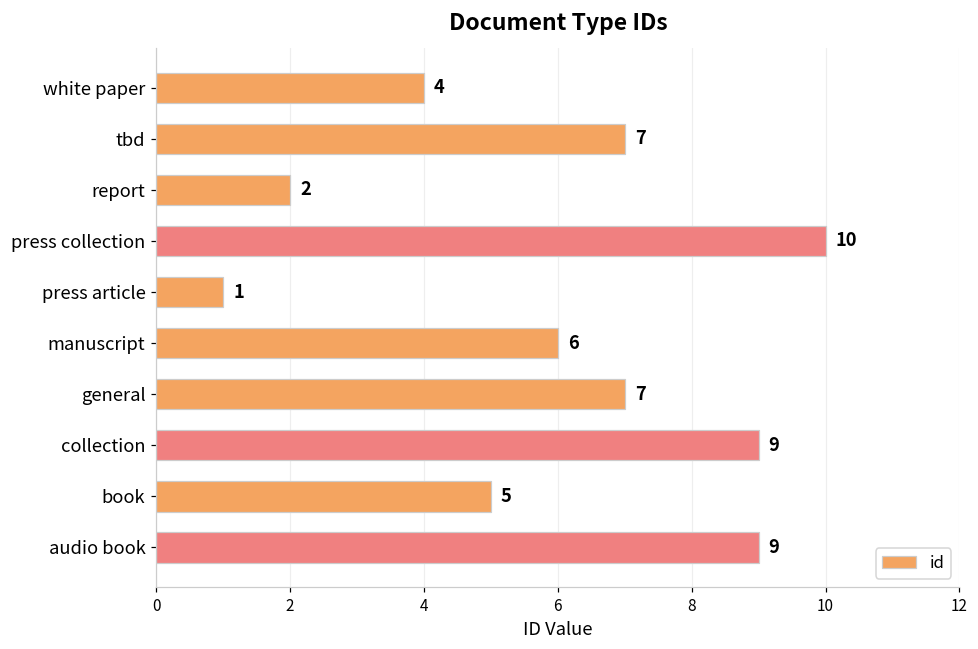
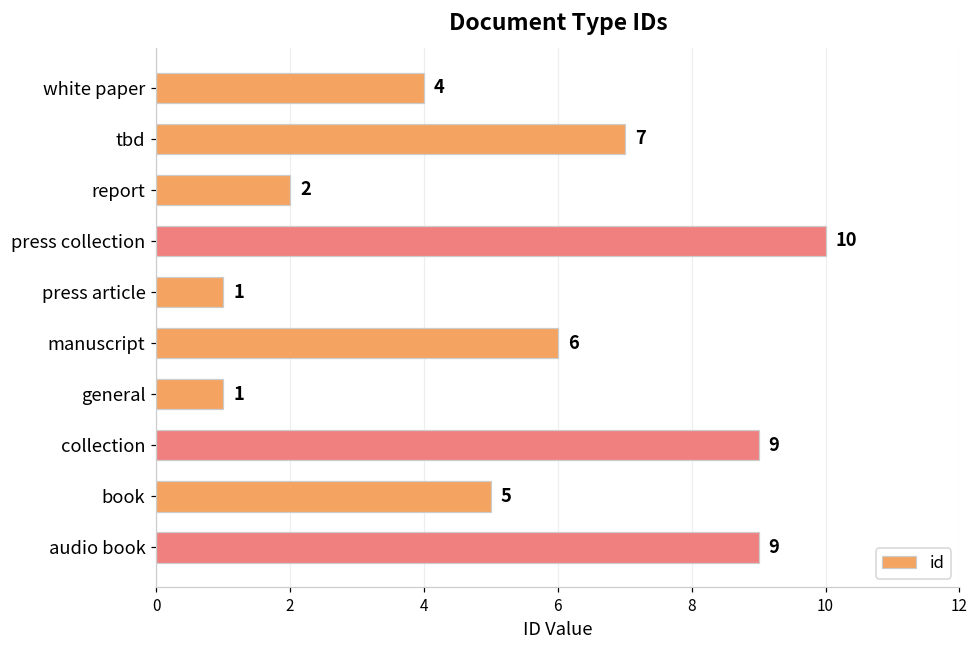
  {
    "white paper": 4,
    "tbd": 7,
    "report": 2,
    "press collection": 10,
    "press article": 1,
    "manuscript": 6,
-   "general": 7,
+   "general": 1,
    "collection": 9,
    "book": 5,
    "audio book": 9
  }
